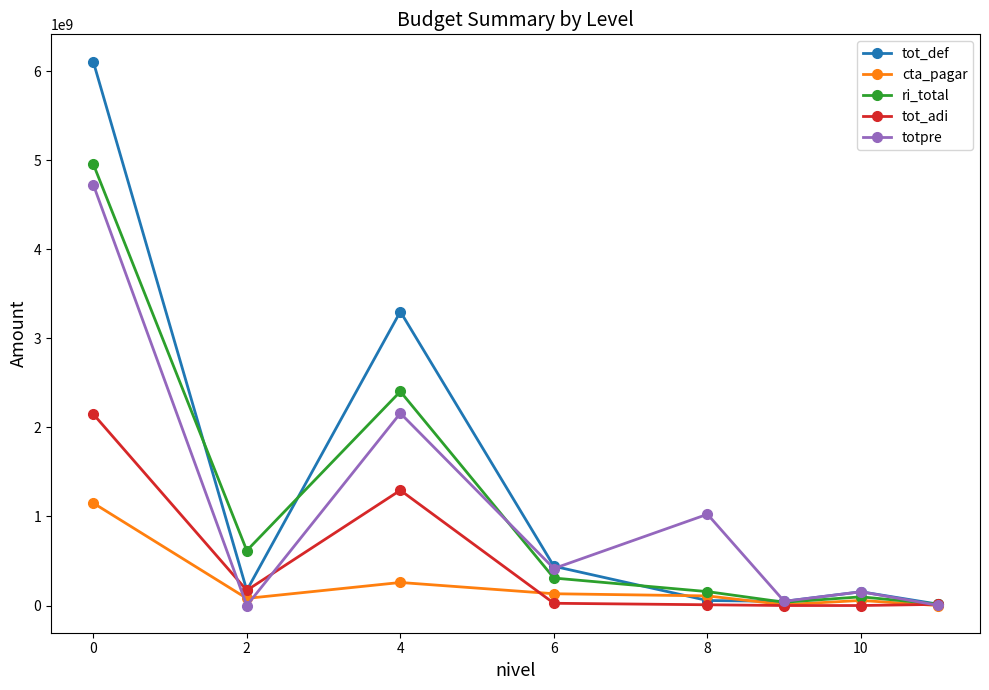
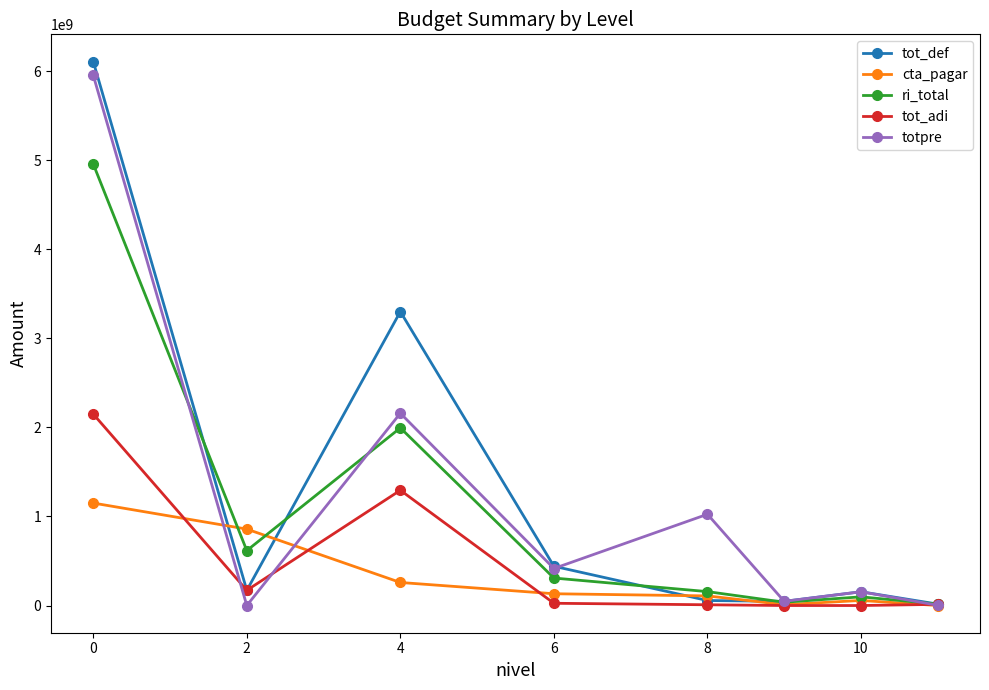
  {
    "tot_def": {
      "0": 6100000000,
      "4": 3300000000,
      "8": 100000000
    },
    "cta_pagar": {
      "0": 1200000000,
-     "2": 100000000,
+     "2": 900000000,
      "4": 300000000,
      "6": 100000000,
      "8": 100000000,
      "10": 100000000
    },
    "ri_total": {
      "0": 5000000000,
      "2": 600000000,
-     "4": 2400000000,
+     "4": 2000000000,
      "6": 300000000,
      "8": 200000000,
      "10": 100000000
    },
    "tot_adi": {
      "0": 2100000000,
      "4": 1300000000,
      "6": 0,
      "8": 0,
      "10": 0
    },
    "totpre": {
-     "0": 4700000000,
+     "0": 6000000000,
      "2": 0,
      "4": 2200000000,
      "8": 1000000000
    }
  }
